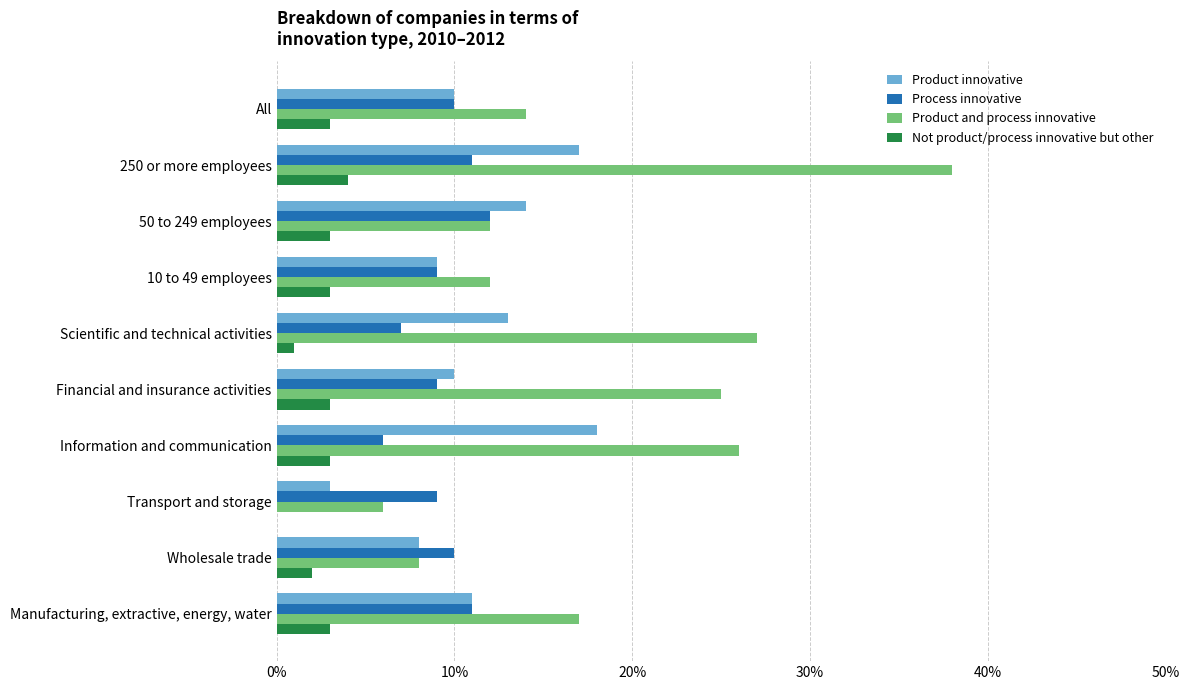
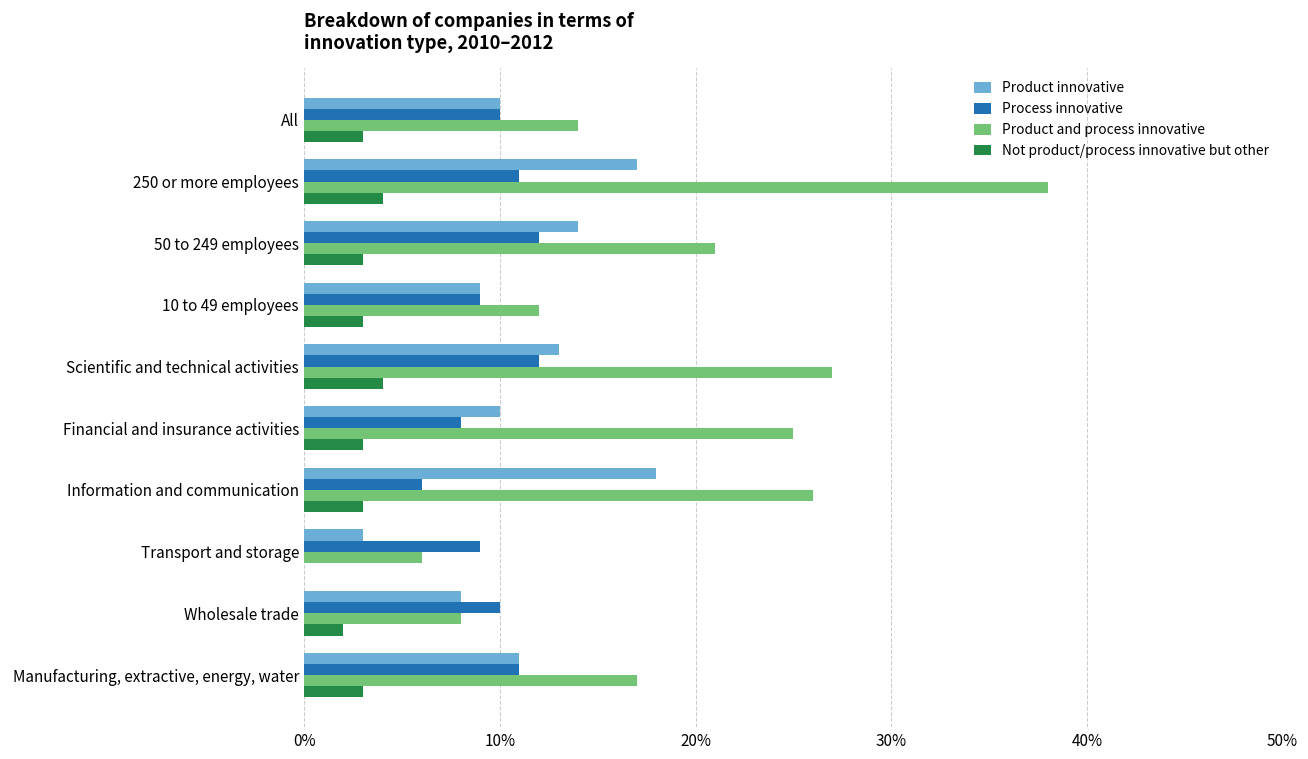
  {
    "Product innovative": {
      "All": "10.0%",
      "250 or more employees": "17.0%",
      "50 to 249 employees": "14.0%",
      "10 to 49 employees": "9.0%",
      "Scientific and technical activities": "13.0%",
      "Financial and insurance activities": "10.0%",
      "Information and communication": "18.0%",
      "Transport and storage": "3.0%",
      "Wholesale trade": "8.0%",
      "Manufacturing, extractive, energy, water": "11.0%"
    },
    "Process innovative": {
      "All": "10.0%",
      "250 or more employees": "11.0%",
      "50 to 249 employees": "12.0%",
      "10 to 49 employees": "9.0%",
-     "Scientific and technical activities": "7.0%",
-     "Financial and insurance activities": "9.0%",
+     "Scientific and technical activities": "12.0%",
+     "Financial and insurance activities": "8.0%",
      "Information and communication": "6.0%",
      "Transport and storage": "9.0%",
      "Wholesale trade": "10.0%",
      "Manufacturing, extractive, energy, water": "11.0%"
    },
    "Product and process innovative": {
      "All": "14.0%",
      "250 or more employees": "38.0%",
-     "50 to 249 employees": "12.0%",
+     "50 to 249 employees": "21.0%",
      "10 to 49 employees": "12.0%",
      "Scientific and technical activities": "27.0%",
      "Financial and insurance activities": "25.0%",
      "Information and communication": "26.0%",
      "Transport and storage": "6.0%",
      "Wholesale trade": "8.0%",
      "Manufacturing, extractive, energy, water": "17.0%"
    },
    "Not product/process innovative but other": {
      "All": "3.0%",
      "250 or more employees": "4.0%",
      "50 to 249 employees": "3.0%",
      "10 to 49 employees": "3.0%",
-     "Scientific and technical activities": "1.0%",
+     "Scientific and technical activities": "4.0%",
      "Financial and insurance activities": "3.0%",
      "Information and communication": "3.0%",
      "Transport and storage": "0.0%",
      "Wholesale trade": "2.0%",
      "Manufacturing, extractive, energy, water": "3.0%"
    }
  }
